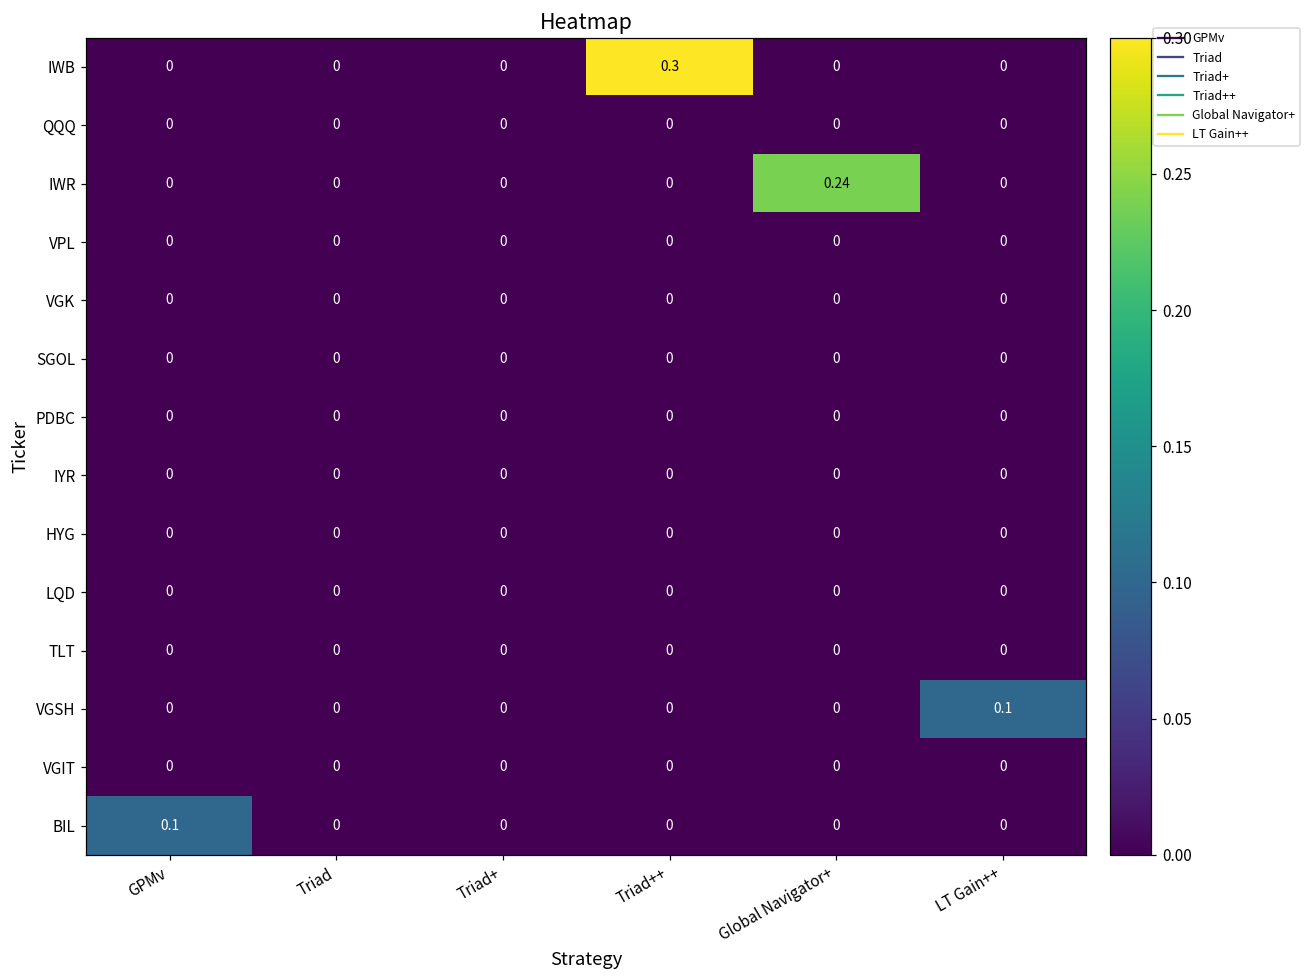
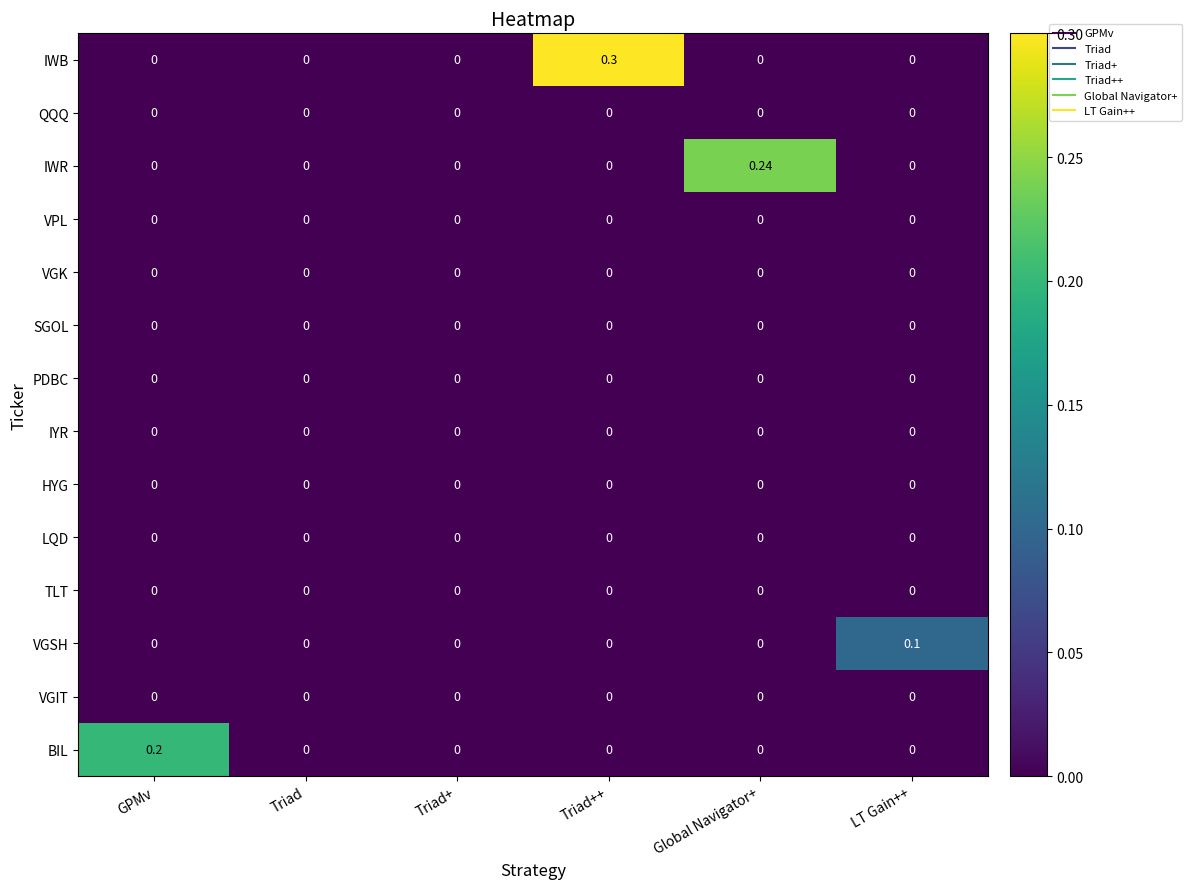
  {
    "IWB": {
      "GPMv": 0,
      "Triad": 0,
      "Triad+": 0,
      "Triad++": 0.3,
      "Global Navigator+": 0,
      "LT Gain++": 0
    },
    "QQQ": {
      "GPMv": 0,
      "Triad": 0,
      "Triad+": 0,
      "Triad++": 0,
      "Global Navigator+": 0,
      "LT Gain++": 0
    },
    "IWR": {
      "GPMv": 0,
      "Triad": 0,
      "Triad+": 0,
      "Triad++": 0,
      "Global Navigator+": 0.24,
      "LT Gain++": 0
    },
    "VPL": {
      "GPMv": 0,
      "Triad": 0,
      "Triad+": 0,
      "Triad++": 0,
      "Global Navigator+": 0,
      "LT Gain++": 0
    },
    "VGK": {
      "GPMv": 0,
      "Triad": 0,
      "Triad+": 0,
      "Triad++": 0,
      "Global Navigator+": 0,
      "LT Gain++": 0
    },
    "SGOL": {
      "GPMv": 0,
      "Triad": 0,
      "Triad+": 0,
      "Triad++": 0,
      "Global Navigator+": 0,
      "LT Gain++": 0
    },
    "PDBC": {
      "GPMv": 0,
      "Triad": 0,
      "Triad+": 0,
      "Triad++": 0,
      "Global Navigator+": 0,
      "LT Gain++": 0
    },
    "IYR": {
      "GPMv": 0,
      "Triad": 0,
      "Triad+": 0,
      "Triad++": 0,
      "Global Navigator+": 0,
      "LT Gain++": 0
    },
    "HYG": {
      "GPMv": 0,
      "Triad": 0,
      "Triad+": 0,
      "Triad++": 0,
      "Global Navigator+": 0,
      "LT Gain++": 0
    },
    "LQD": {
      "GPMv": 0,
      "Triad": 0,
      "Triad+": 0,
      "Triad++": 0,
      "Global Navigator+": 0,
      "LT Gain++": 0
    },
    "TLT": {
      "GPMv": 0,
      "Triad": 0,
      "Triad+": 0,
      "Triad++": 0,
      "Global Navigator+": 0,
      "LT Gain++": 0
    },
    "VGSH": {
      "GPMv": 0,
      "Triad": 0,
      "Triad+": 0,
      "Triad++": 0,
      "Global Navigator+": 0,
      "LT Gain++": 0.1
    },
    "VGIT": {
      "GPMv": 0,
      "Triad": 0,
      "Triad+": 0,
      "Triad++": 0,
      "Global Navigator+": 0,
      "LT Gain++": 0
    },
    "BIL": {
-     "GPMv": 0.1,
+     "GPMv": 0.2,
      "Triad": 0,
      "Triad+": 0,
      "Triad++": 0,
      "Global Navigator+": 0,
      "LT Gain++": 0
    }
  }
